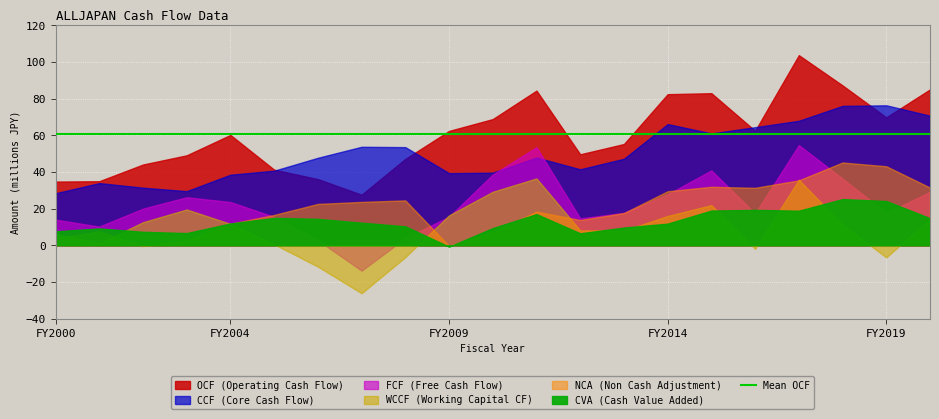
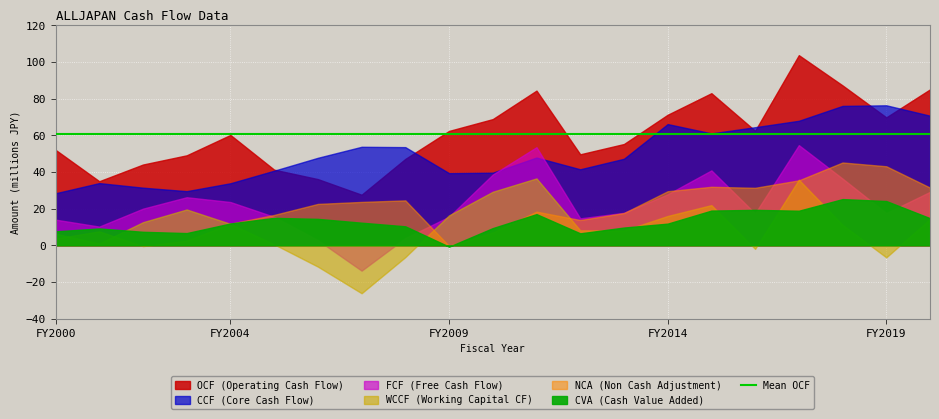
  {
    "OCF (Operating Cash Flow)": {
-     "FY2000": 35,
+     "FY2000": 52,
      "FY2004": 60,
      "FY2009": 62,
-     "FY2014": 82,
+     "FY2014": 71,
      "FY2019": 70
    },
    "CCF (Core Cash Flow)": {
      "FY2000": 28,
-     "FY2004": 38,
+     "FY2004": 34,
      "FY2009": 39,
      "FY2014": 66,
      "FY2019": 76
    },
    "FCF (Free Cash Flow)": {
      "FY2000": 14,
      "FY2004": 24,
      "FY2014": 28,
      "FY2019": 18
    },
    "CVA (Cash Value Added)": {
      "FY2014": 12,
      "FY2019": 24
    }
  }
